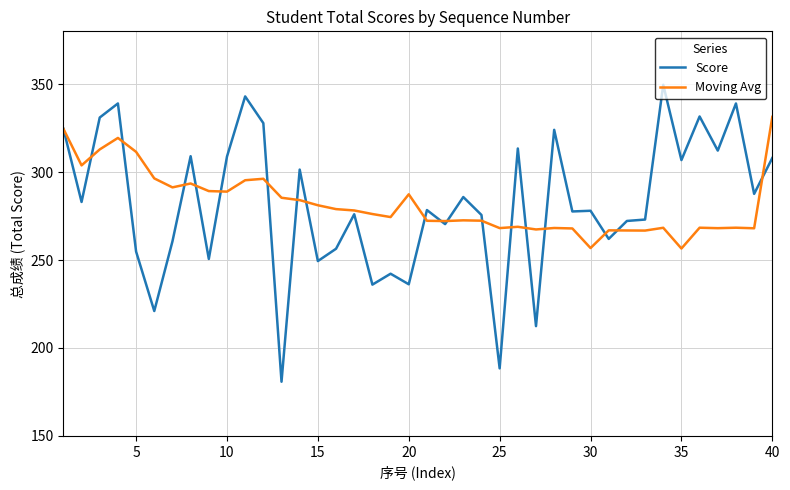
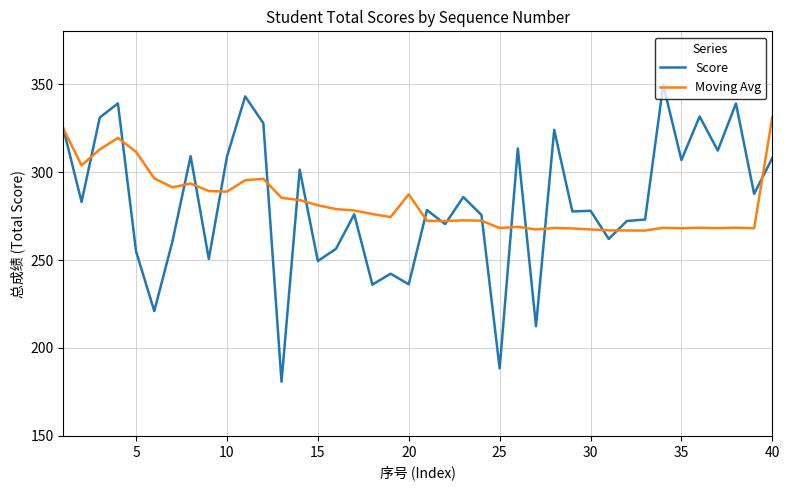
  {
    "Score": {
      "5": 255,
      "10": 309,
      "15": 249,
      "20": 236,
      "25": 188,
      "30": 278,
      "35": 307,
      "40": 308
    },
    "Moving Avg": {
      "5": 311,
      "10": 289,
      "15": 281,
      "20": 287,
      "25": 268,
-     "30": 257,
-     "35": 257,
+     "30": 267,
+     "35": 268,
      "40": 331
    }
  }
